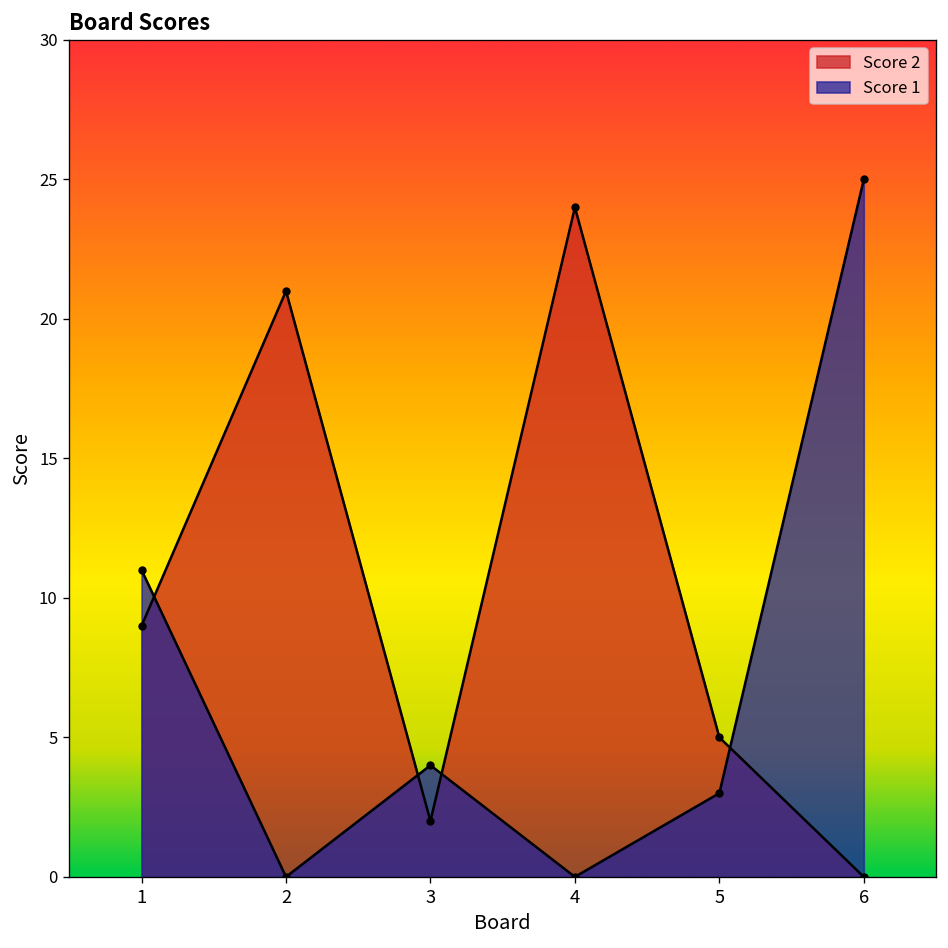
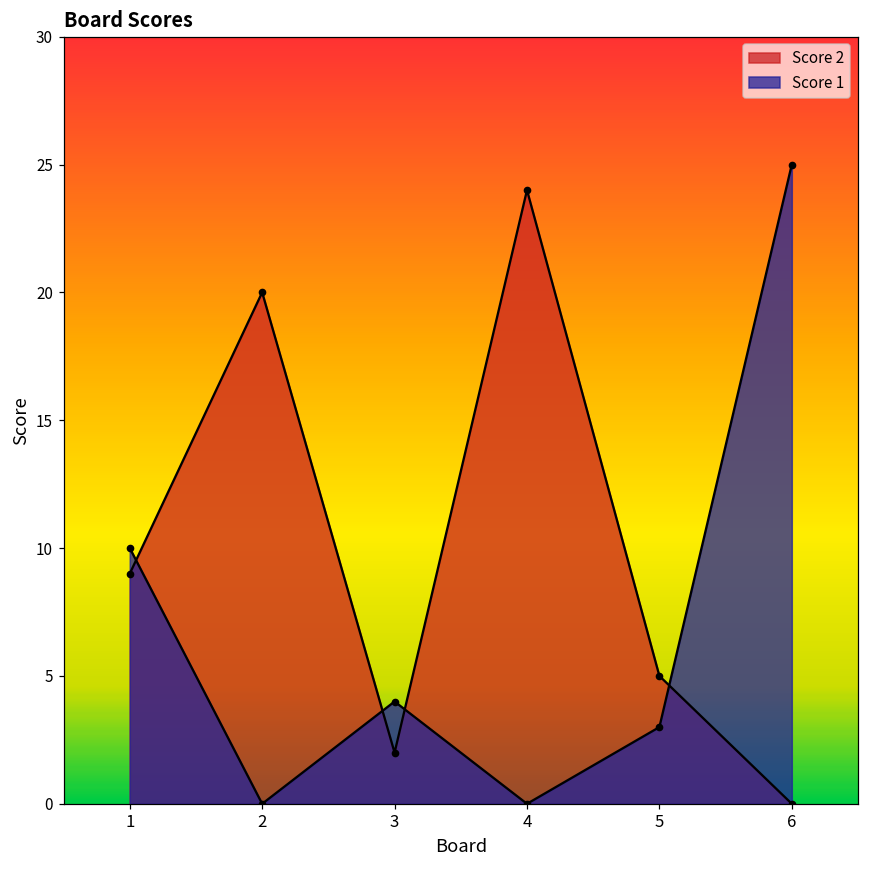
  {
    "Score 2": {
      "1": 9,
-     "2": 21,
+     "2": 20,
      "3": 2,
      "4": 24,
      "5": 5,
      "6": 0
    },
    "Score 1": {
-     "1": 11,
+     "1": 10,
      "2": 0,
      "3": 4,
      "4": 0,
      "5": 3,
      "6": 25
    }
  }
